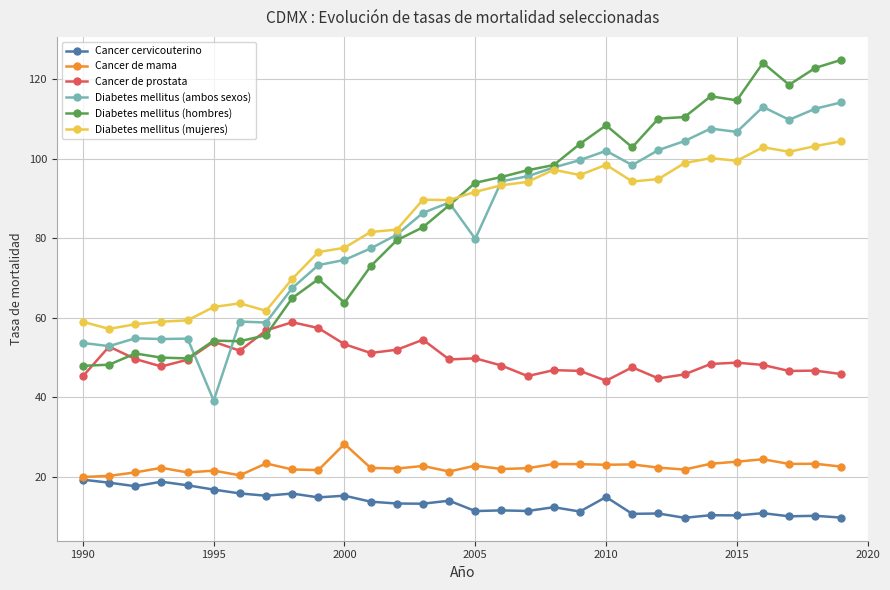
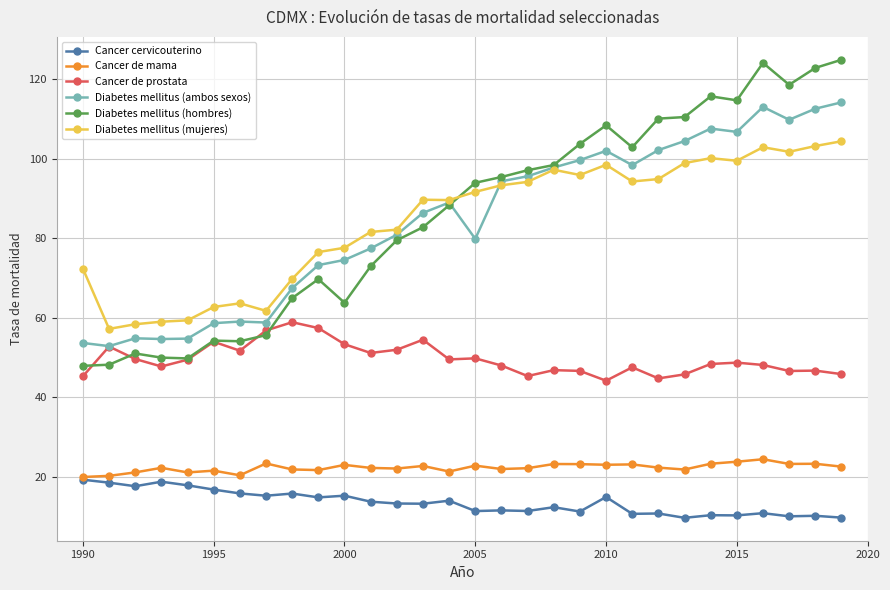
  {
    "Cancer cervicouterino": {
      "1990": 19,
      "1995": 17,
      "2000": 15,
      "2005": 11,
      "2010": 15,
      "2015": 10
    },
    "Cancer de mama": {
      "1990": 20,
      "1995": 22,
-     "2000": 28,
+     "2000": 23,
      "2005": 23,
      "2010": 23,
      "2015": 24
    },
    "Cancer de prostata": {
      "1990": 45,
      "2000": 53,
      "2005": 50,
      "2010": 44,
      "2015": 49
    },
    "Diabetes mellitus (ambos sexos)": {
      "1990": 54,
-     "1995": 39,
+     "1995": 59,
      "2000": 75,
      "2005": 80,
      "2010": 102,
      "2015": 107
    },
    "Diabetes mellitus (hombres)": {
      "1990": 48,
      "2000": 64,
      "2005": 94,
      "2010": 108,
      "2015": 115
    },
    "Diabetes mellitus (mujeres)": {
-     "1990": 59,
+     "1990": 72,
      "1995": 63,
      "2000": 78,
      "2005": 92,
      "2010": 98,
      "2015": 99
    }
  }
